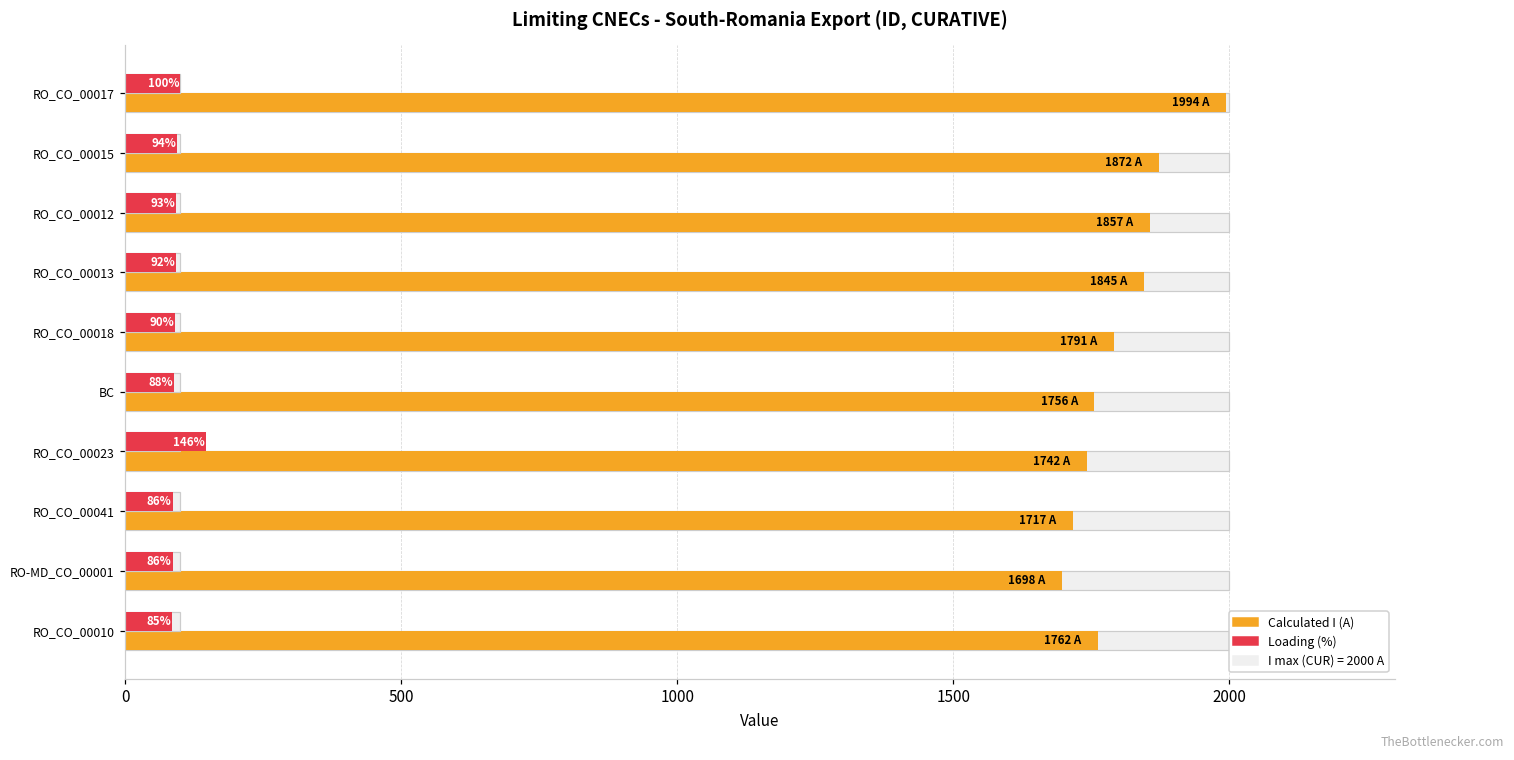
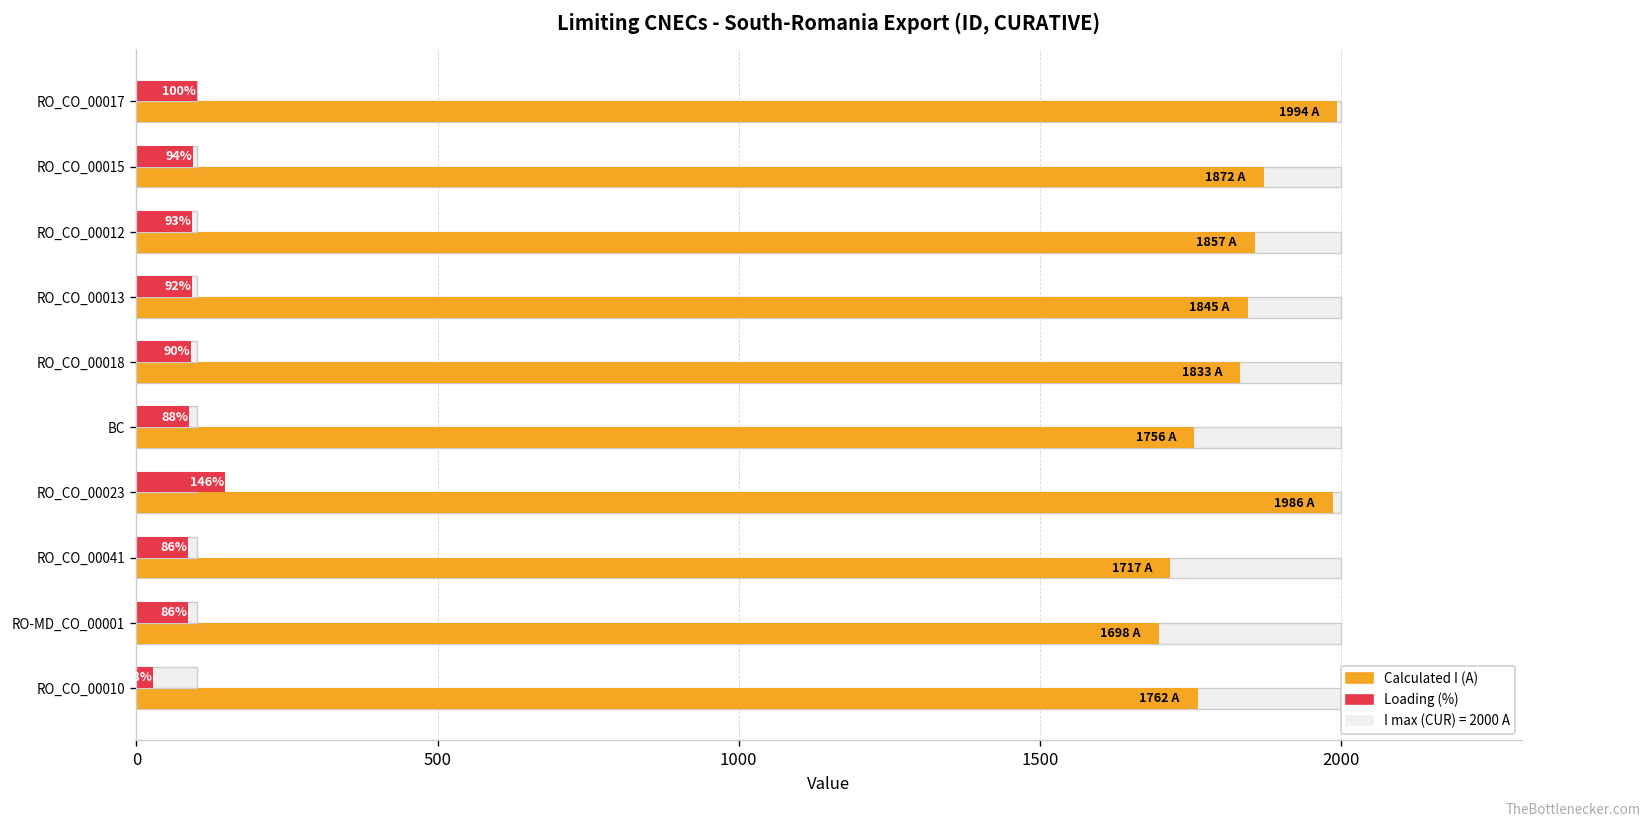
  {
    "Calculated I (A)": {
-     "RO_CO_00018": "1791",
-     "RO_CO_00023": "1742"
+     "RO_CO_00018": "1833",
+     "RO_CO_00023": "1986"
    },
    "Loading (%)": {
      "RO_CO_00017": "100%",
      "RO_CO_00023": "146%",
-     "RO_CO_00010": "85%"
+     "RO_CO_00010": "28%"
    }
  }
